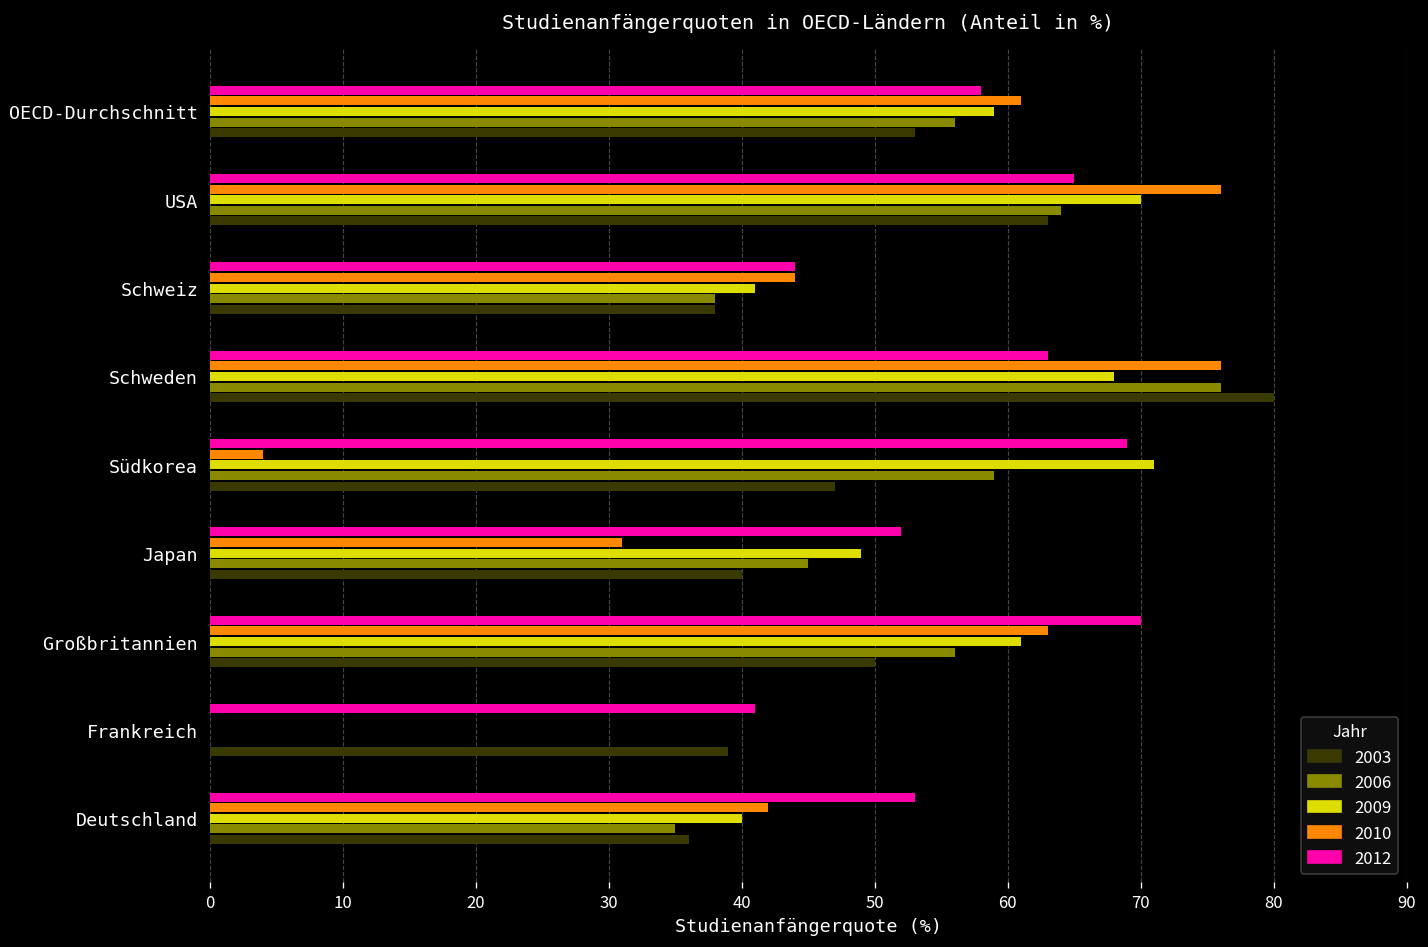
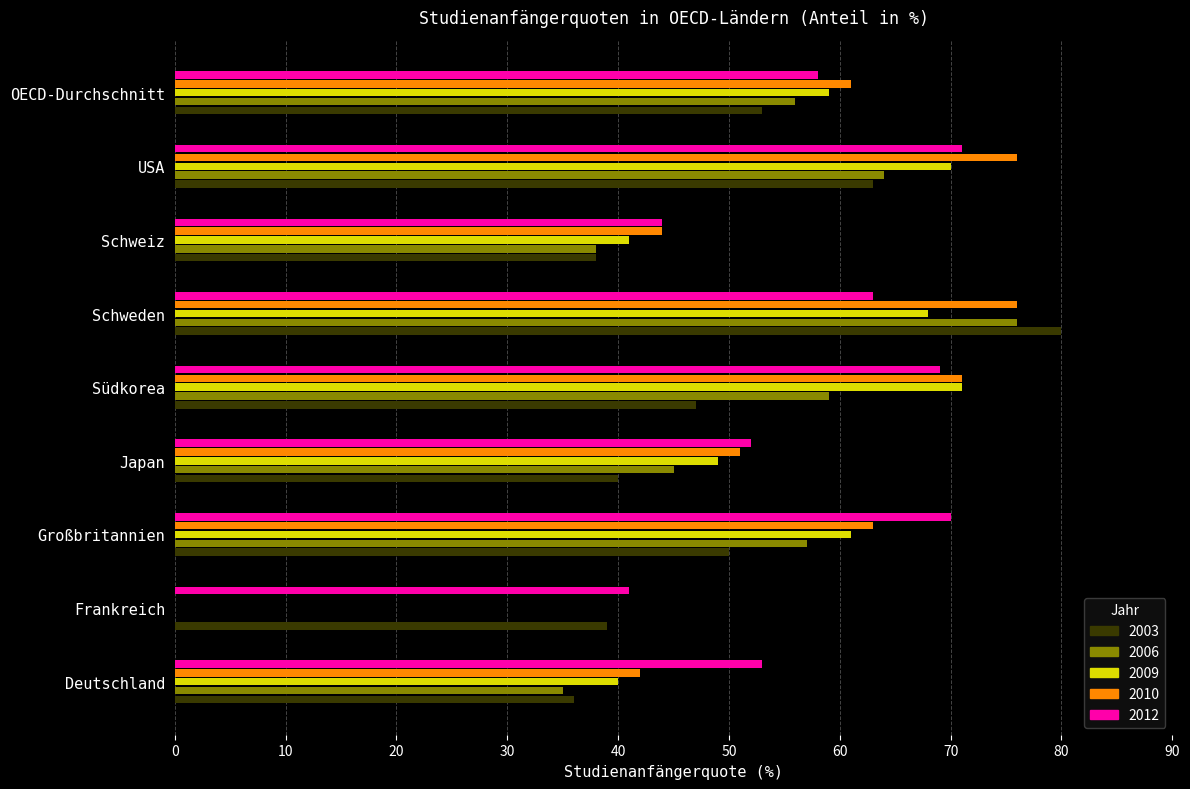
  {
    "2003": {
      "OECD-Durchschnitt": 53,
      "USA": 63,
      "Schweiz": 38,
      "Schweden": 80,
      "Südkorea": 47,
      "Japan": 40,
      "Großbritannien": 50,
      "Frankreich": 39,
      "Deutschland": 36
    },
    "2006": {
      "OECD-Durchschnitt": 56,
      "USA": 64,
      "Schweiz": 38,
      "Schweden": 76,
      "Südkorea": 59,
      "Japan": 45,
-     "Großbritannien": 56,
+     "Großbritannien": 57,
      "Frankreich": 0,
      "Deutschland": 35
    },
    "2009": {
      "OECD-Durchschnitt": 59,
      "USA": 70,
      "Schweiz": 41,
      "Schweden": 68,
      "Südkorea": 71,
      "Japan": 49,
      "Großbritannien": 61,
      "Frankreich": 0,
      "Deutschland": 40
    },
    "2010": {
      "OECD-Durchschnitt": 61,
      "USA": 76,
      "Schweiz": 44,
      "Schweden": 76,
-     "Südkorea": 4,
-     "Japan": 31,
+     "Südkorea": 71,
+     "Japan": 51,
      "Großbritannien": 63,
      "Frankreich": 0,
      "Deutschland": 42
    },
    "2012": {
      "OECD-Durchschnitt": 58,
-     "USA": 65,
+     "USA": 71,
      "Schweiz": 44,
      "Schweden": 63,
      "Südkorea": 69,
      "Japan": 52,
      "Großbritannien": 70,
      "Frankreich": 41,
      "Deutschland": 53
    }
  }
